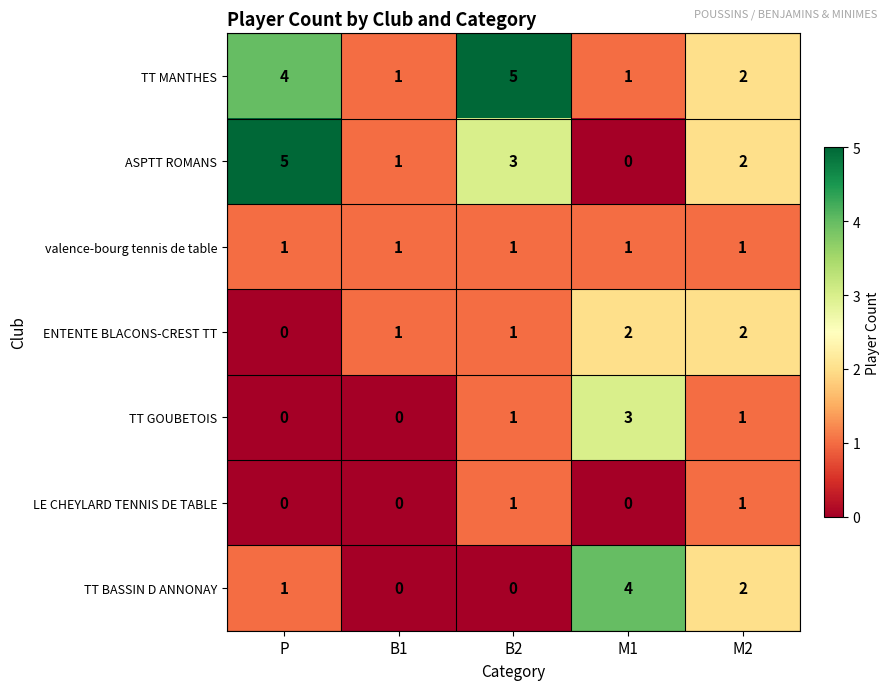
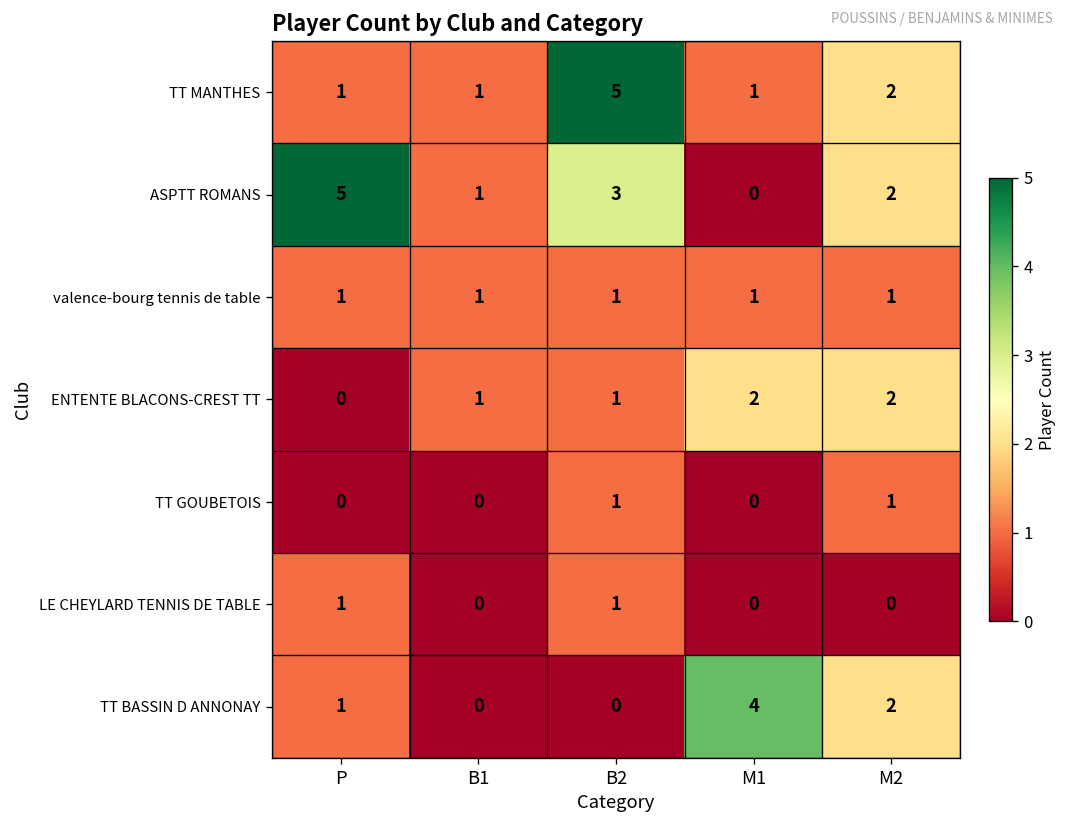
  {
    "TT MANTHES": {
-     "P": 4,
+     "P": 1,
      "B1": 1,
      "B2": 5,
      "M1": 1,
      "M2": 2
    },
    "ASPTT ROMANS": {
      "P": 5,
      "B1": 1,
      "B2": 3,
      "M1": 0,
      "M2": 2
    },
    "valence-bourg tennis de table": {
      "P": 1,
      "B1": 1,
      "B2": 1,
      "M1": 1,
      "M2": 1
    },
    "ENTENTE BLACONS-CREST TT": {
      "P": 0,
      "B1": 1,
      "B2": 1,
      "M1": 2,
      "M2": 2
    },
    "TT GOUBETOIS": {
      "P": 0,
      "B1": 0,
      "B2": 1,
-     "M1": 3,
+     "M1": 0,
      "M2": 1
    },
    "LE CHEYLARD TENNIS DE TABLE": {
-     "P": 0,
+     "P": 1,
      "B1": 0,
      "B2": 1,
      "M1": 0,
-     "M2": 1
+     "M2": 0
    },
    "TT BASSIN D ANNONAY": {
      "P": 1,
      "B1": 0,
      "B2": 0,
      "M1": 4,
      "M2": 2
    }
  }
